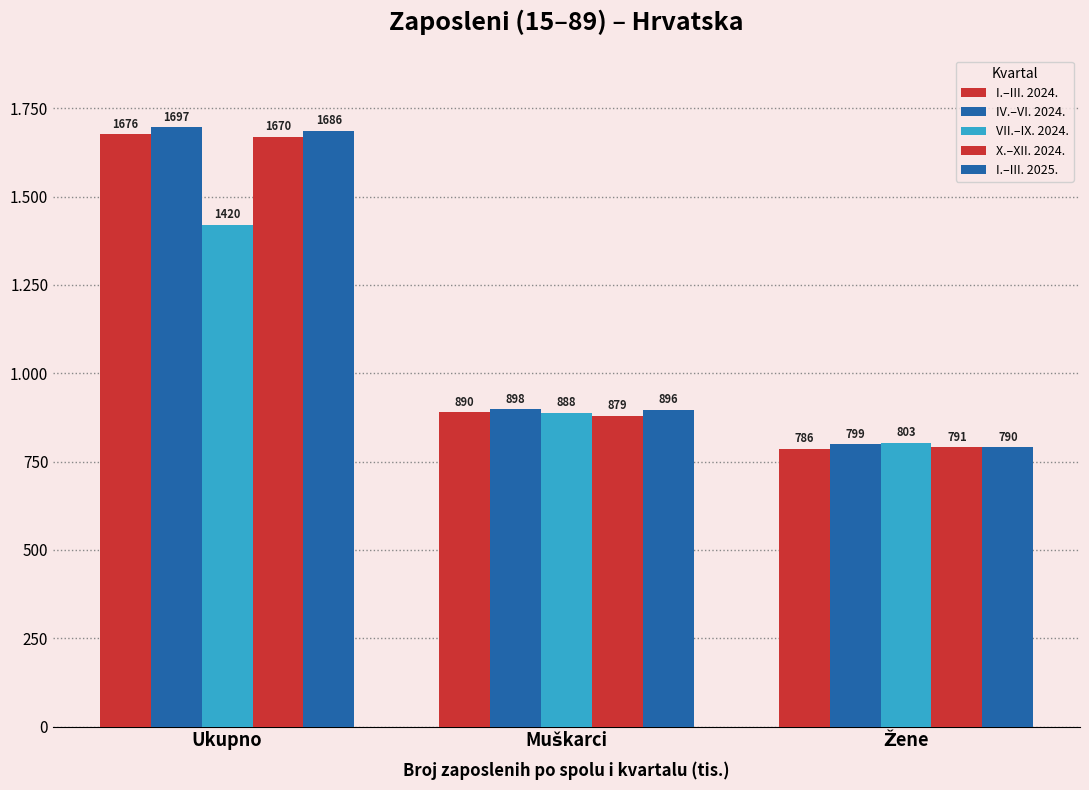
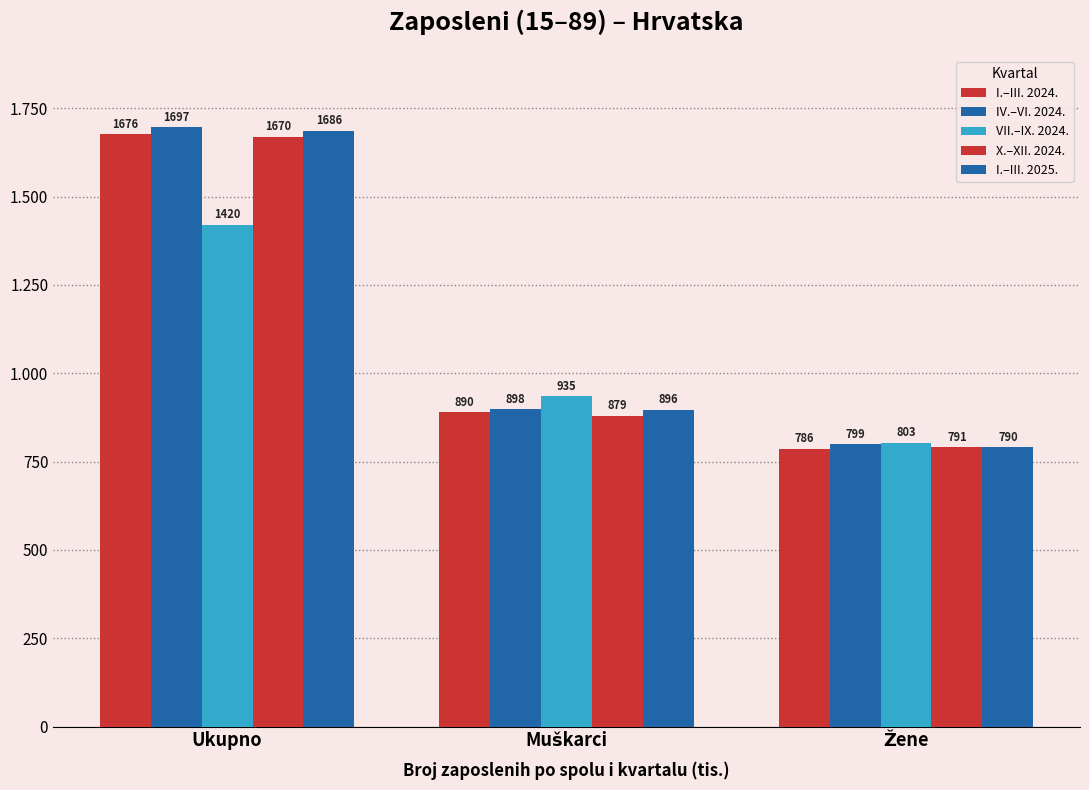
  {
    "VII.–IX. 2024.": {
      "Ukupno": 1420,
-     "Muškarci": 888,
+     "Muškarci": 935,
      "Žene": 803
    }
  }
